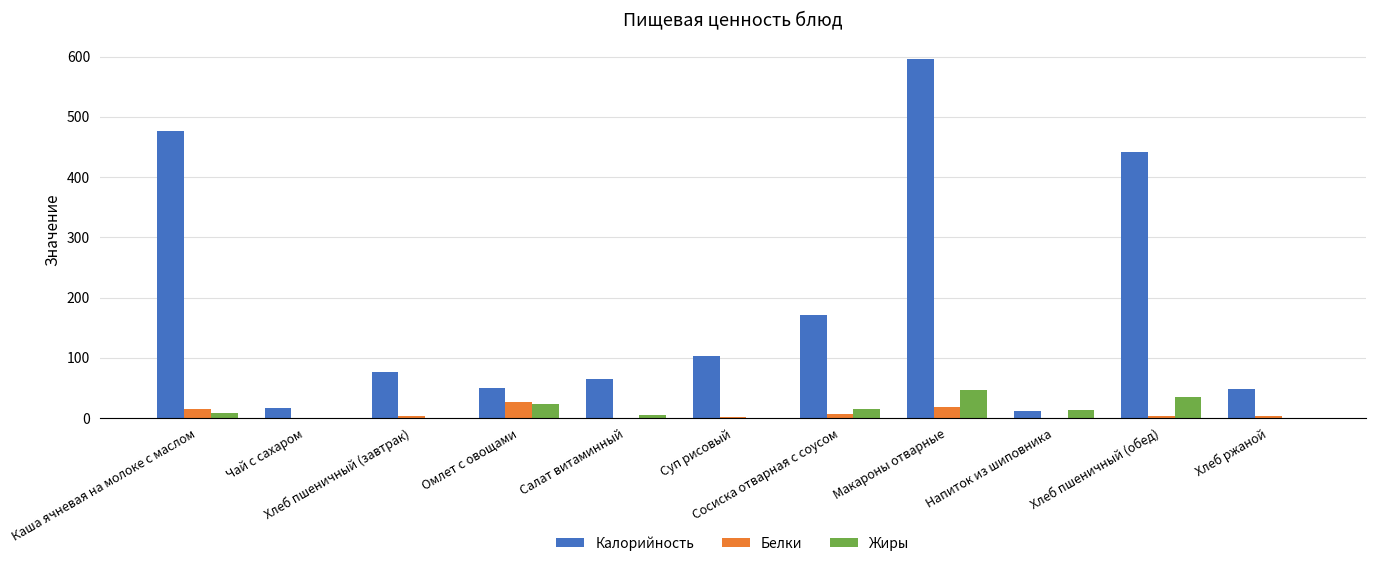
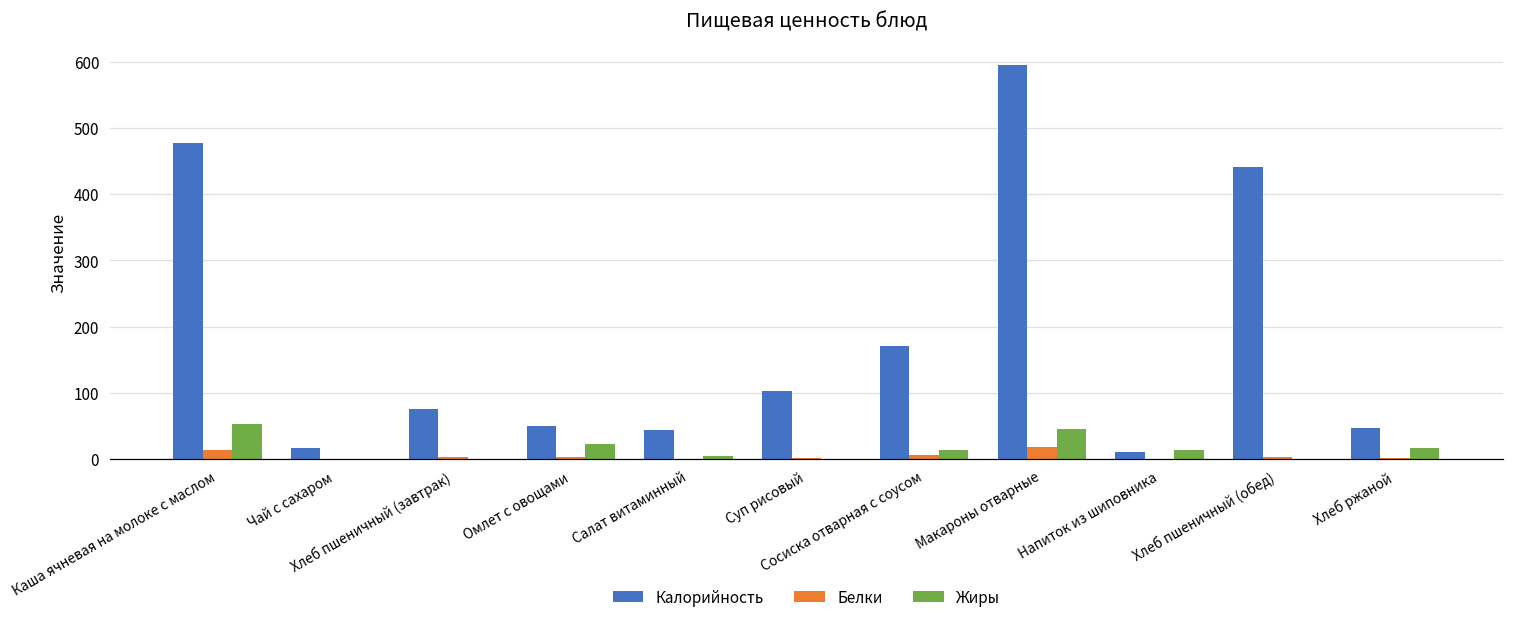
  {
    "Калорийность": {
      "Каша ячневая на молоке с маслом": 480,
      "Чай с сахаром": 20,
      "Хлеб пшеничный (завтрак)": 80,
      "Омлет с овощами": 50,
-     "Салат витаминный": 70,
+     "Салат витаминный": 40,
      "Суп рисовый": 100,
      "Сосиска отварная с соусом": 170,
      "Макароны отварные": 600,
      "Напиток из шиповника": 10,
      "Хлеб пшеничный (обед)": 440,
      "Хлеб ржаной": 50
    },
    "Белки": {
      "Каша ячневая на молоке с маслом": 10,
      "Чай с сахаром": 0,
-     "Омлет с овощами": 30,
+     "Омлет с овощами": 0,
      "Сосиска отварная с соусом": 10,
      "Макароны отварные": 20
    },
    "Жиры": {
-     "Каша ячневая на молоке с маслом": 10,
+     "Каша ячневая на молоке с маслом": 50,
      "Чай с сахаром": 0,
      "Омлет с овощами": 20,
      "Салат витаминный": 10,
      "Сосиска отварная с соусом": 10,
      "Макароны отварные": 50,
      "Напиток из шиповника": 10,
-     "Хлеб пшеничный (обед)": 30,
-     "Хлеб ржаной": 0
+     "Хлеб пшеничный (обед)": 0,
+     "Хлеб ржаной": 20
    }
  }
